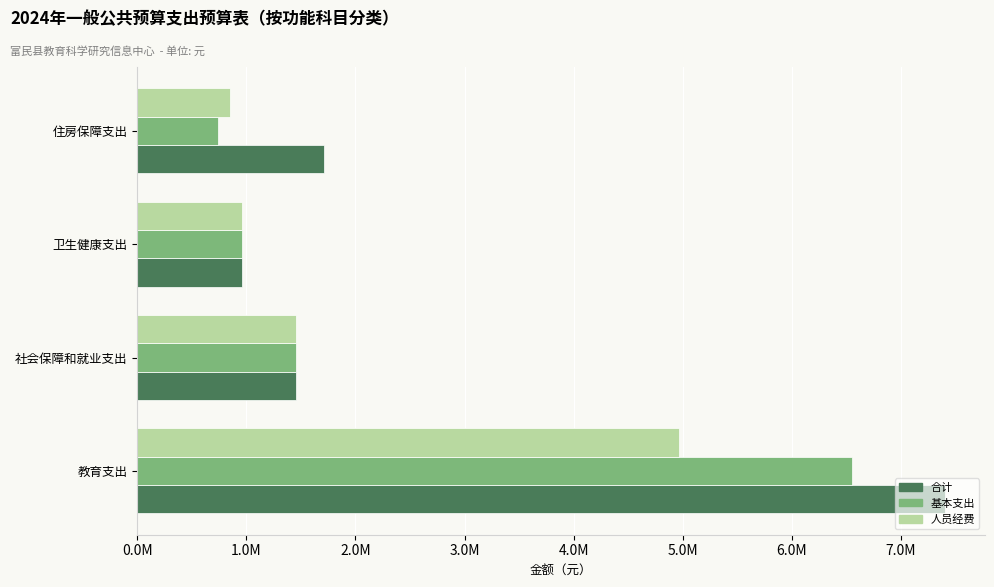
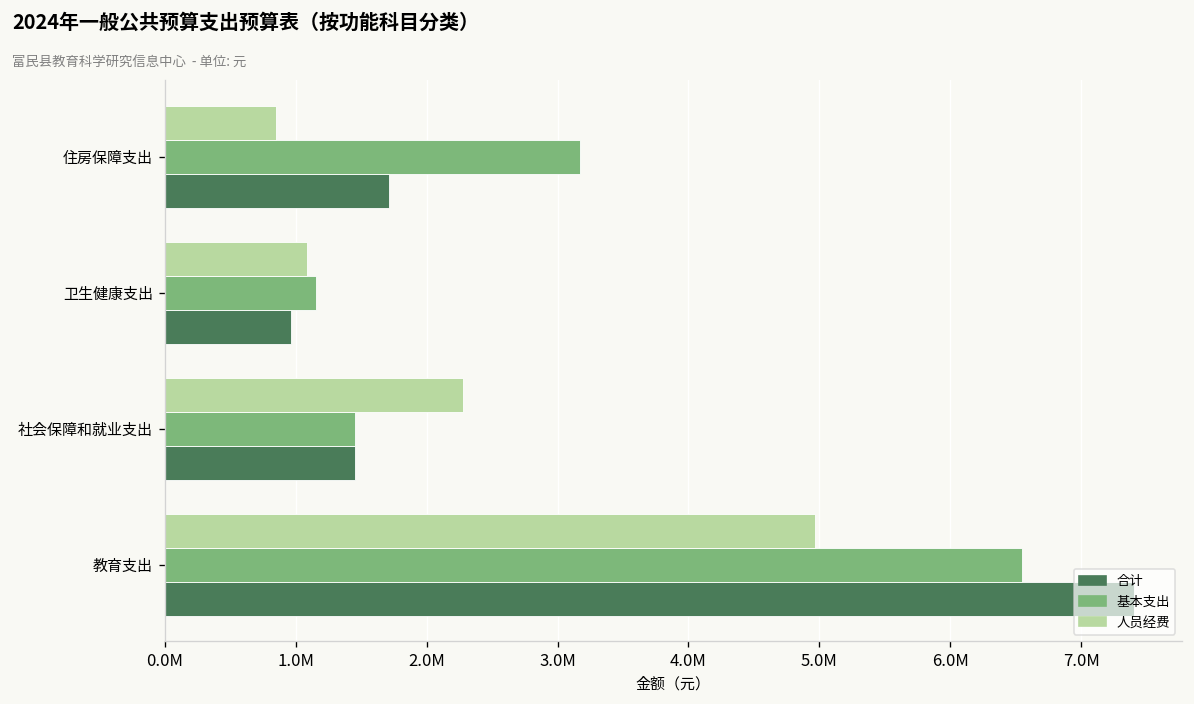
  {
    "合计": {
      "住房保障支出": 1710000,
      "卫生健康支出": 960000,
      "社会保障和就业支出": 1450000
    },
    "基本支出": {
-     "住房保障支出": 740000,
-     "卫生健康支出": 960000,
+     "住房保障支出": 3170000,
+     "卫生健康支出": 1150000,
      "社会保障和就业支出": 1450000,
      "教育支出": 6550000
    },
    "人员经费": {
      "住房保障支出": 850000,
-     "卫生健康支出": 960000,
-     "社会保障和就业支出": 1450000,
+     "卫生健康支出": 1090000,
+     "社会保障和就业支出": 2280000,
      "教育支出": 4960000
    }
  }
